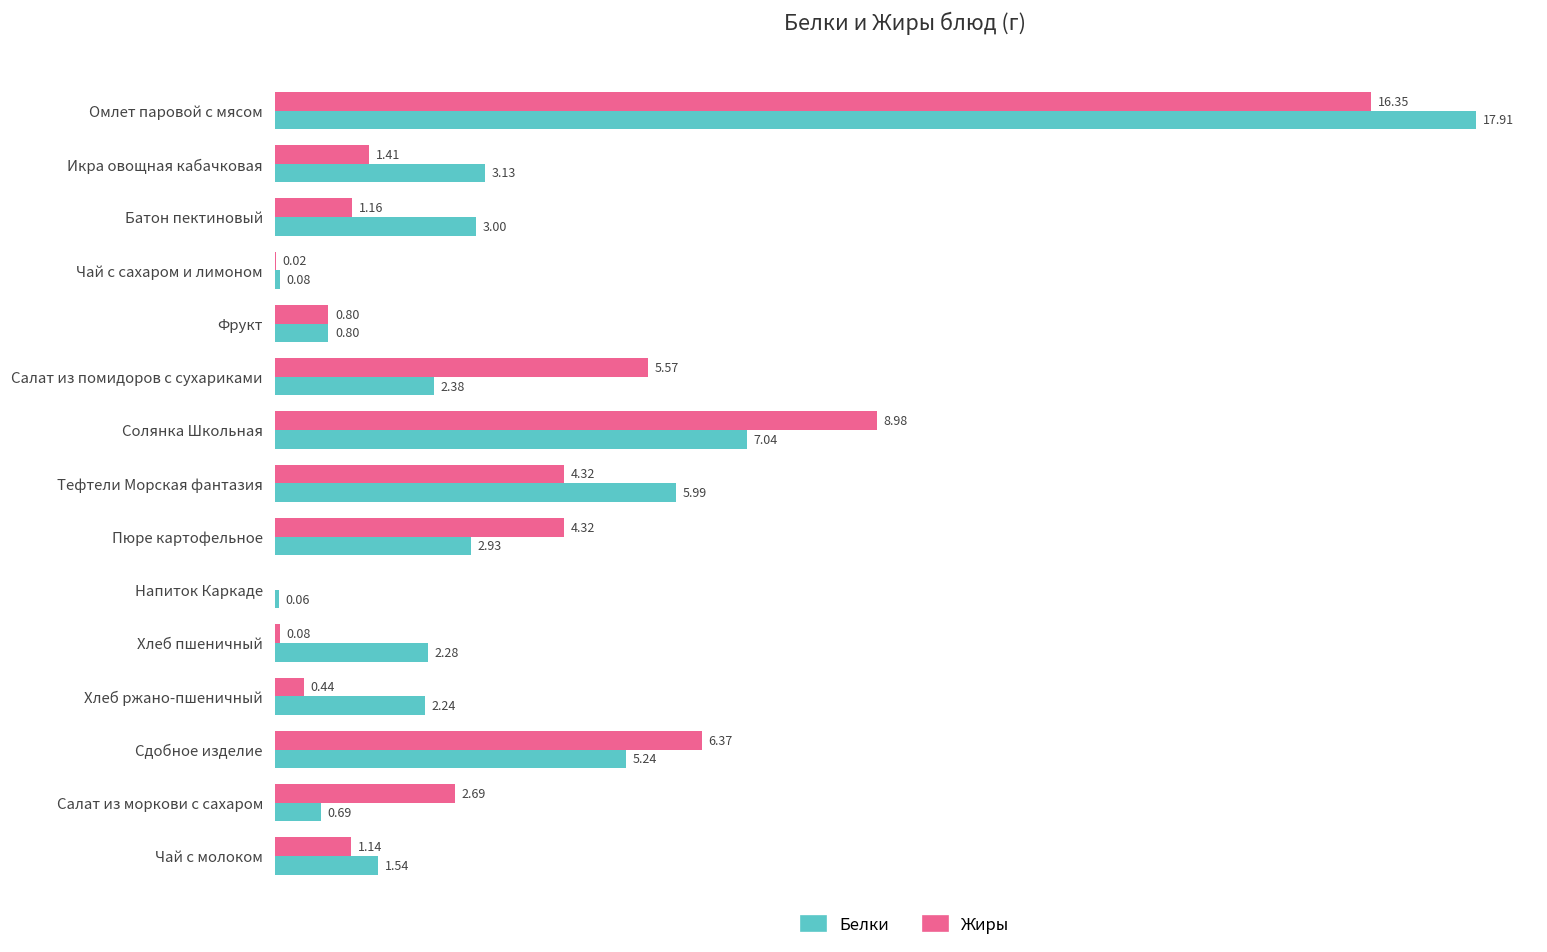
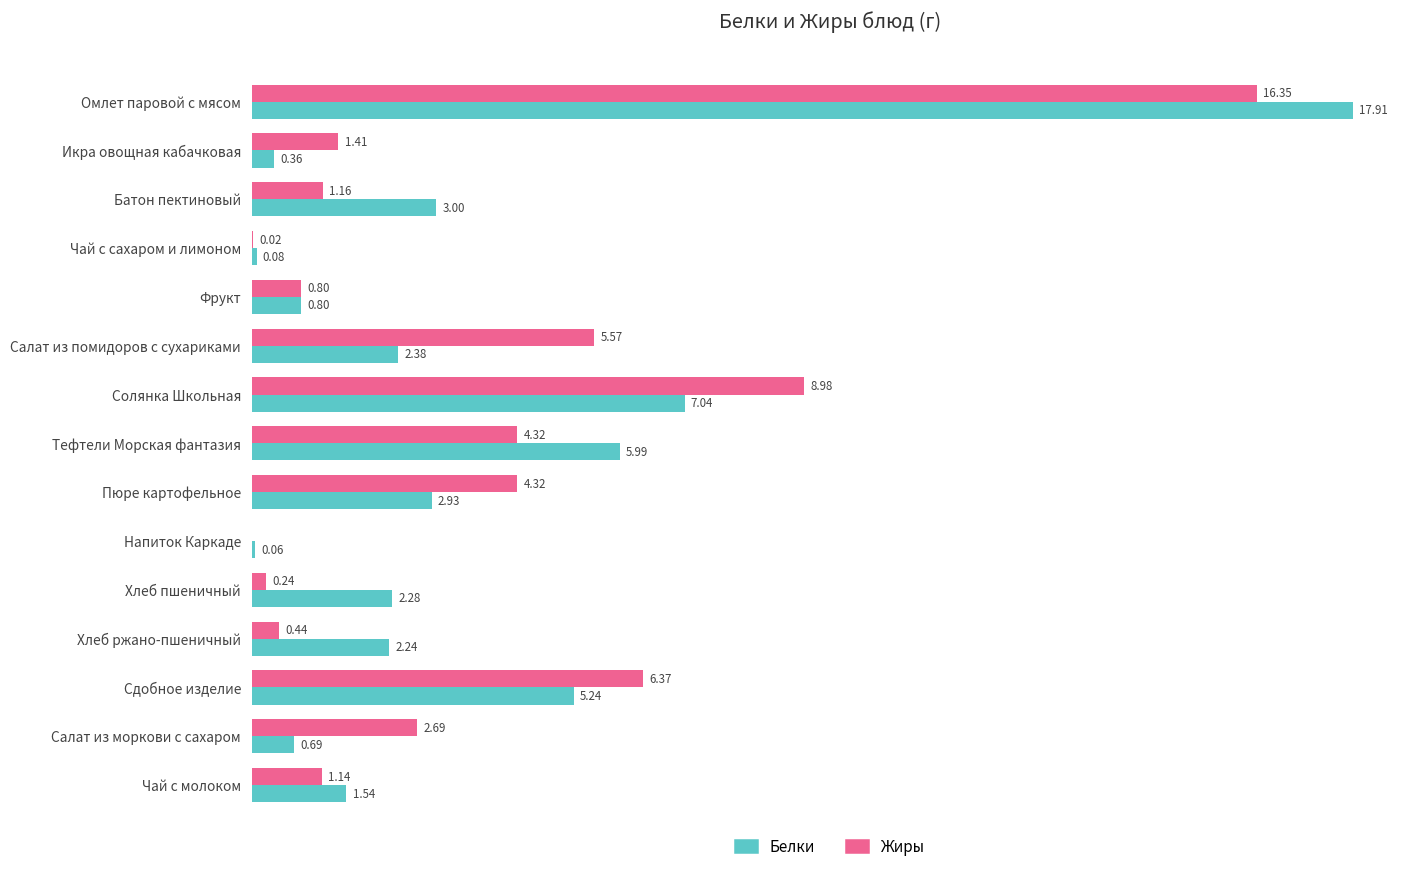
  {
    "Белки": {
      "Омлет паровой с мясом": 17.91,
-     "Икра овощная кабачковая": 3.13,
+     "Икра овощная кабачковая": 0.36,
      "Батон пектиновый": 3.00,
      "Чай с сахаром и лимоном": 0.08,
      "Фрукт": 0.80,
      "Салат из помидоров с сухариками": 2.38,
      "Солянка Школьная": 7.04,
      "Тефтели Морская фантазия": 5.99,
      "Пюре картофельное": 2.93,
      "Напиток Каркаде": 0.06,
      "Хлеб пшеничный": 2.28,
      "Хлеб ржано-пшеничный": 2.24,
      "Сдобное изделие": 5.24,
      "Салат из моркови с сахаром": 0.69,
      "Чай с молоком": 1.54
    },
    "Жиры": {
      "Омлет паровой с мясом": 16.35,
      "Икра овощная кабачковая": 1.41,
      "Батон пектиновый": 1.16,
      "Чай с сахаром и лимоном": 0.02,
      "Фрукт": 0.80,
      "Салат из помидоров с сухариками": 5.57,
      "Солянка Школьная": 8.98,
      "Тефтели Морская фантазия": 4.32,
      "Пюре картофельное": 4.32,
-     "Хлеб пшеничный": 0.08,
+     "Хлеб пшеничный": 0.24,
      "Хлеб ржано-пшеничный": 0.44,
      "Сдобное изделие": 6.37,
      "Салат из моркови с сахаром": 2.69,
      "Чай с молоком": 1.14
    }
  }
